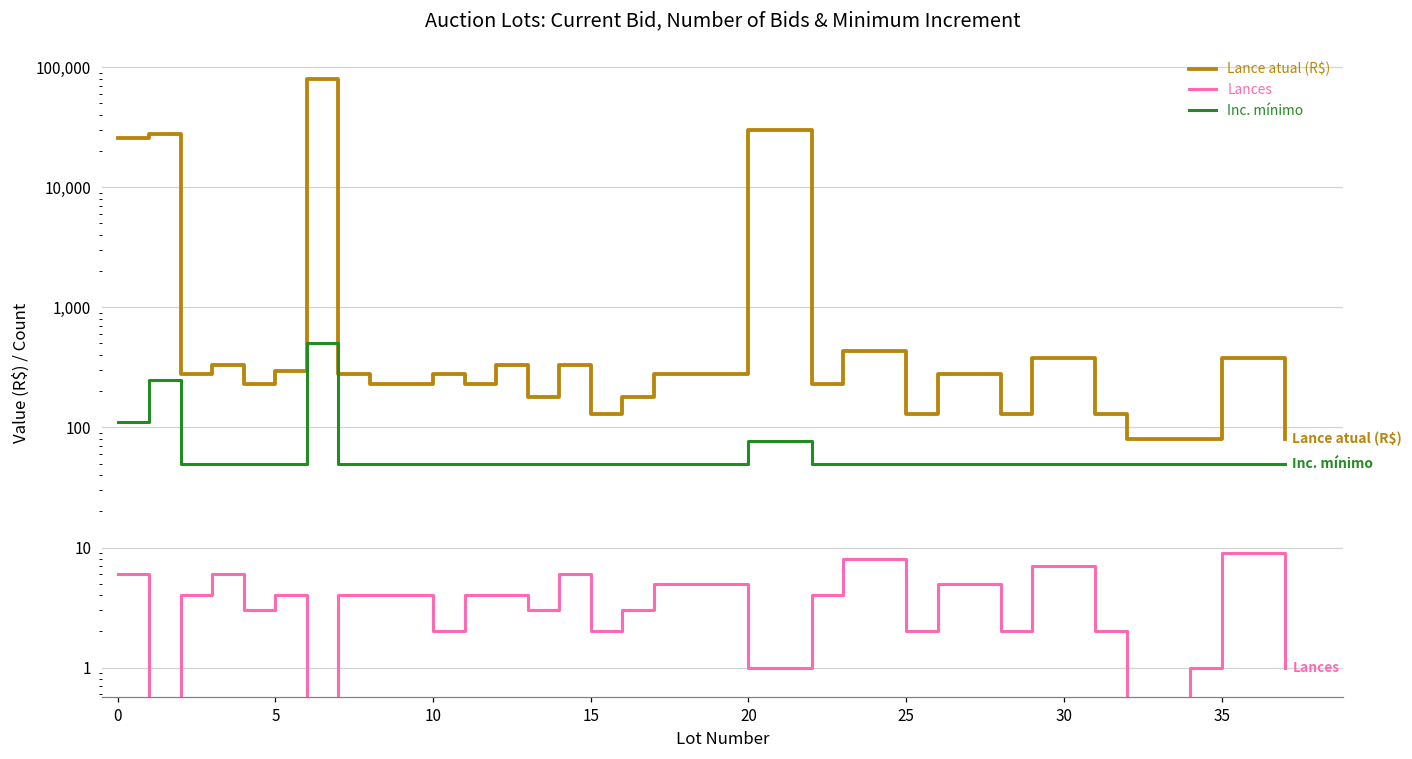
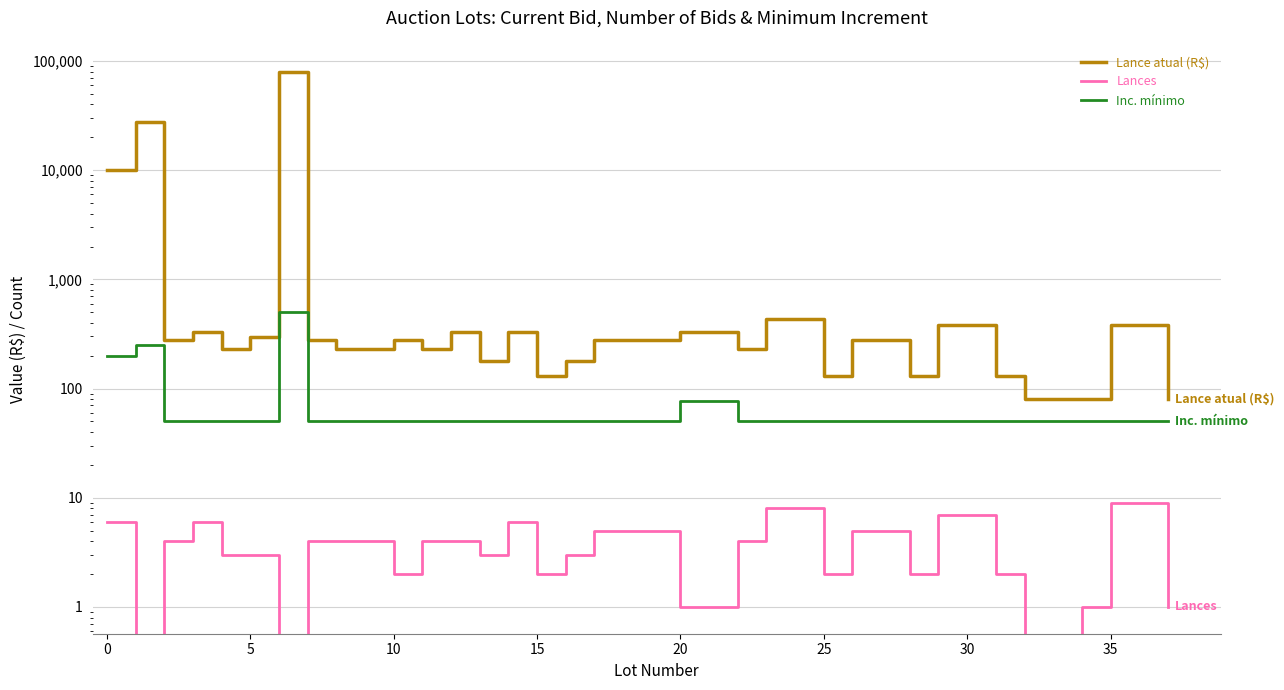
  {
    "Lance atual (R$)": {
-     "0": "26,000",
+     "0": "10,000",
      "5": "300",
      "10": "280",
      "15": "130",
-     "20": "30,000",
+     "20": "330",
      "25": "130",
      "35": "380"
    },
    "Lances": {
      "0": "6",
-     "5": "4",
+     "5": "3",
      "10": "2",
      "15": "2",
      "20": "1",
      "25": "2",
      "35": "9"
    },
    "Inc. mínimo": {
-     "0": "110",
+     "0": "200",
      "5": "50",
      "10": "50",
      "15": "50",
      "20": "80",
      "25": "50",
      "35": "50"
    }
  }
